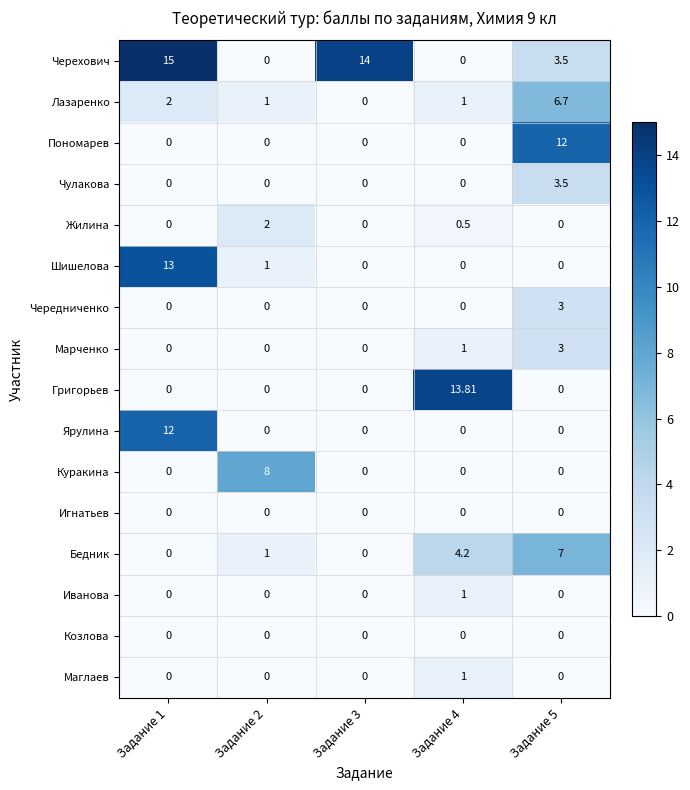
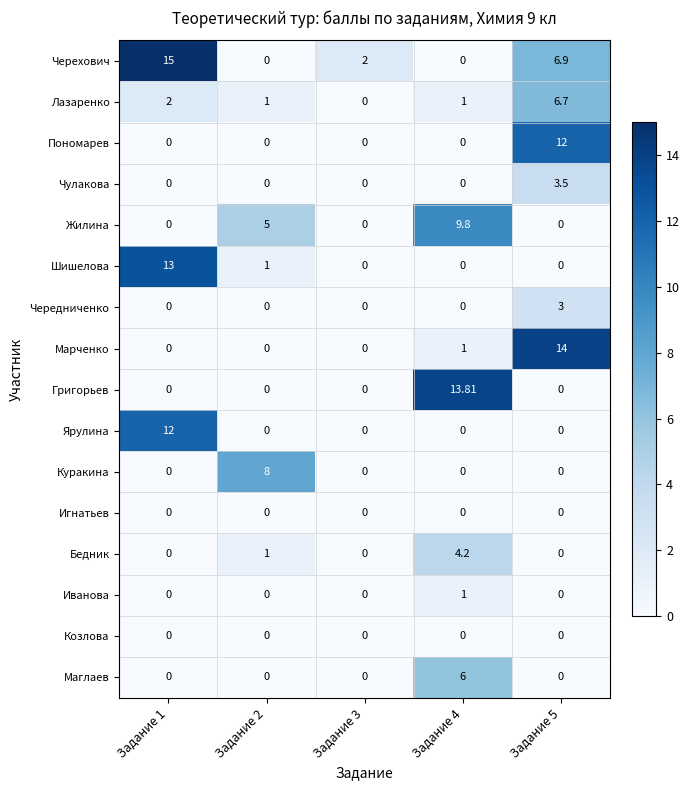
  {
    "Черехович": {
      "Задание 1": 15,
      "Задание 2": 0,
-     "Задание 3": 14,
+     "Задание 3": 2,
      "Задание 4": 0,
-     "Задание 5": 3.5
+     "Задание 5": 6.9
    },
    "Лазаренко": {
      "Задание 1": 2,
      "Задание 2": 1,
      "Задание 3": 0,
      "Задание 4": 1,
      "Задание 5": 6.7
    },
    "Пономарев": {
      "Задание 1": 0,
      "Задание 2": 0,
      "Задание 3": 0,
      "Задание 4": 0,
      "Задание 5": 12
    },
    "Чулакова": {
      "Задание 1": 0,
      "Задание 2": 0,
      "Задание 3": 0,
      "Задание 4": 0,
      "Задание 5": 3.5
    },
    "Жилина": {
      "Задание 1": 0,
-     "Задание 2": 2,
+     "Задание 2": 5,
      "Задание 3": 0,
-     "Задание 4": 0.5,
+     "Задание 4": 9.8,
      "Задание 5": 0
    },
    "Шишелова": {
      "Задание 1": 13,
      "Задание 2": 1,
      "Задание 3": 0,
      "Задание 4": 0,
      "Задание 5": 0
    },
    "Чередниченко": {
      "Задание 1": 0,
      "Задание 2": 0,
      "Задание 3": 0,
      "Задание 4": 0,
      "Задание 5": 3
    },
    "Марченко": {
      "Задание 1": 0,
      "Задание 2": 0,
      "Задание 3": 0,
      "Задание 4": 1,
-     "Задание 5": 3
+     "Задание 5": 14
    },
    "Григорьев": {
      "Задание 1": 0,
      "Задание 2": 0,
      "Задание 3": 0,
      "Задание 4": 13.81,
      "Задание 5": 0
    },
    "Ярулина": {
      "Задание 1": 12,
      "Задание 2": 0,
      "Задание 3": 0,
      "Задание 4": 0,
      "Задание 5": 0
    },
    "Куракина": {
      "Задание 1": 0,
      "Задание 2": 8,
      "Задание 3": 0,
      "Задание 4": 0,
      "Задание 5": 0
    },
    "Игнатьев": {
      "Задание 1": 0,
      "Задание 2": 0,
      "Задание 3": 0,
      "Задание 4": 0,
      "Задание 5": 0
    },
    "Бедник": {
      "Задание 1": 0,
      "Задание 2": 1,
      "Задание 3": 0,
      "Задание 4": 4.2,
-     "Задание 5": 7
+     "Задание 5": 0
    },
    "Иванова": {
      "Задание 1": 0,
      "Задание 2": 0,
      "Задание 3": 0,
      "Задание 4": 1,
      "Задание 5": 0
    },
    "Козлова": {
      "Задание 1": 0,
      "Задание 2": 0,
      "Задание 3": 0,
      "Задание 4": 0,
      "Задание 5": 0
    },
    "Маглаев": {
      "Задание 1": 0,
      "Задание 2": 0,
      "Задание 3": 0,
-     "Задание 4": 1,
+     "Задание 4": 6,
      "Задание 5": 0
    }
  }
